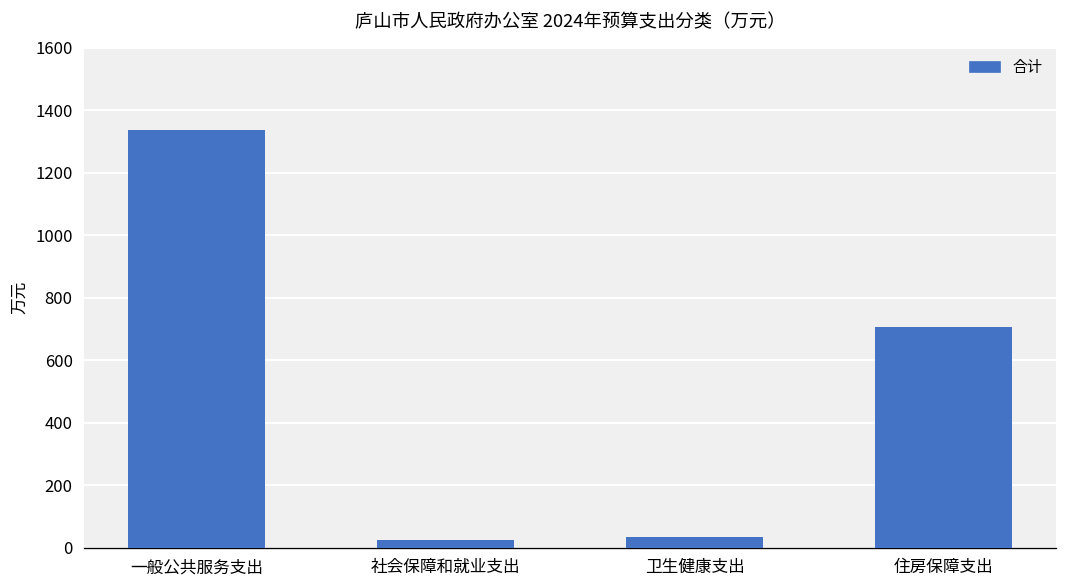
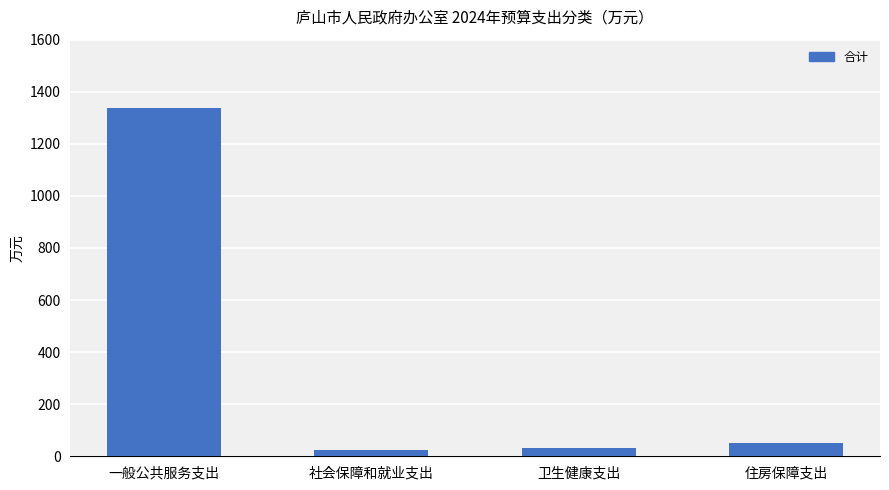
  {
    "一般公共服务支出": 1340,
    "社会保障和就业支出": 30,
    "卫生健康支出": 30,
-   "住房保障支出": 700
+   "住房保障支出": 50
  }
